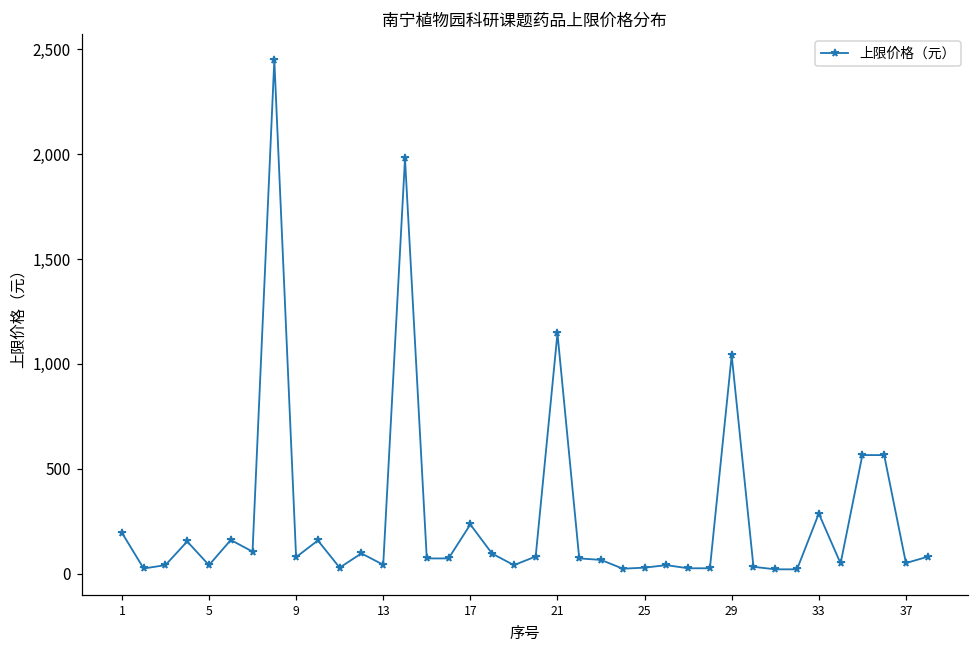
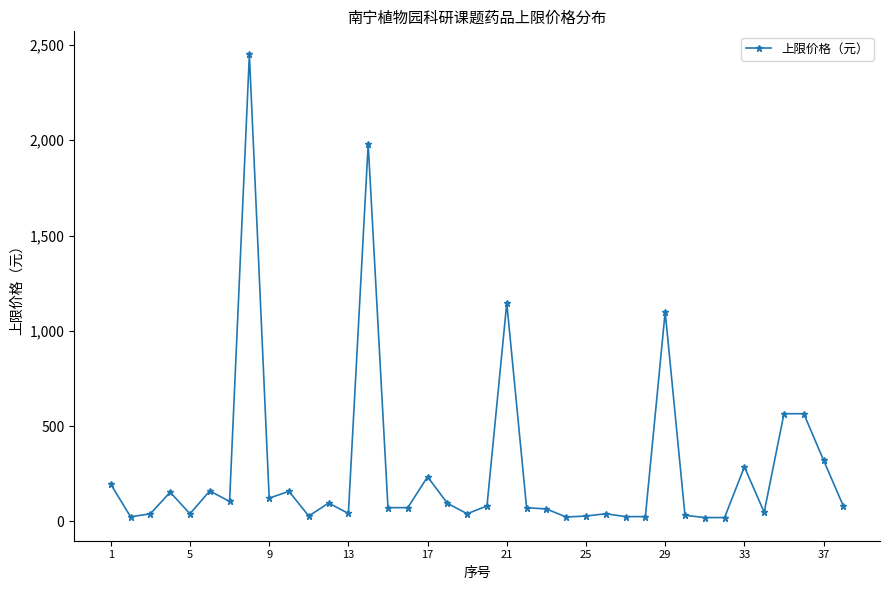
  {
    "1": "200",
    "5": "40",
-   "9": "80",
+   "9": "120",
    "13": "40",
    "17": "230",
    "21": "1,150",
    "25": "30",
-   "29": "1,040",
+   "29": "1,100",
    "33": "290",
-   "37": "50"
+   "37": "320"
  }
